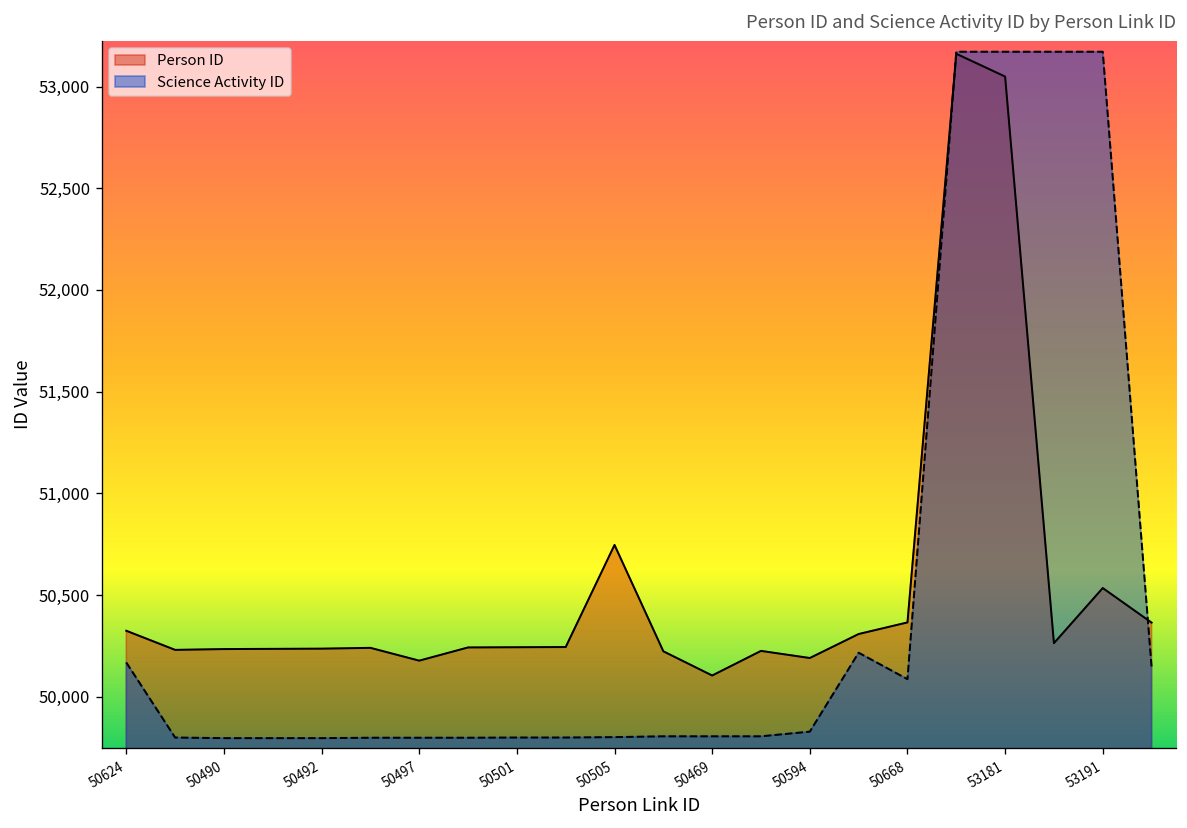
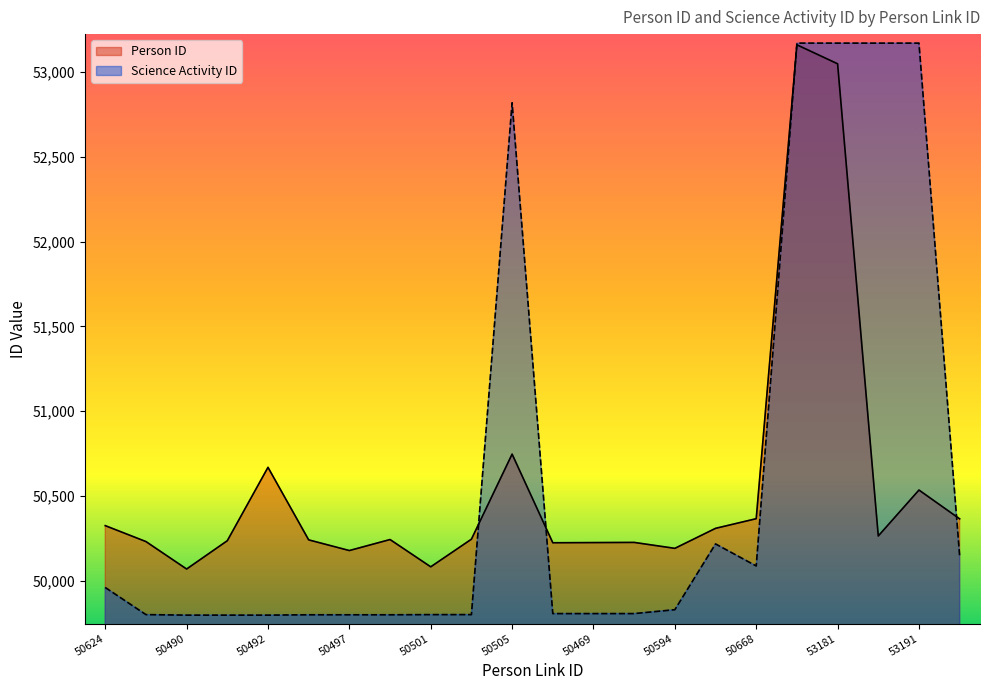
  {
    "Person ID": {
      "50624": "50,320",
-     "50490": "50,230",
-     "50492": "50,240",
+     "50490": "50,070",
+     "50492": "50,670",
      "50497": "50,180",
-     "50501": "50,240",
+     "50501": "50,080",
      "50505": "50,750",
-     "50469": "50,100",
+     "50469": "50,220",
      "50594": "50,190",
      "50668": "50,370",
      "53181": "53,050",
      "53191": "50,530"
    },
    "Science Activity ID": {
-     "50624": "50,170",
+     "50624": "49,960",
      "50490": "49,800",
      "50492": "49,800",
      "50497": "49,800",
      "50501": "49,800",
-     "50505": "49,800",
+     "50505": "52,820",
      "50469": "49,810",
      "50594": "49,830",
      "50668": "50,090",
      "53181": "53,170",
      "53191": "53,170"
    }
  }
